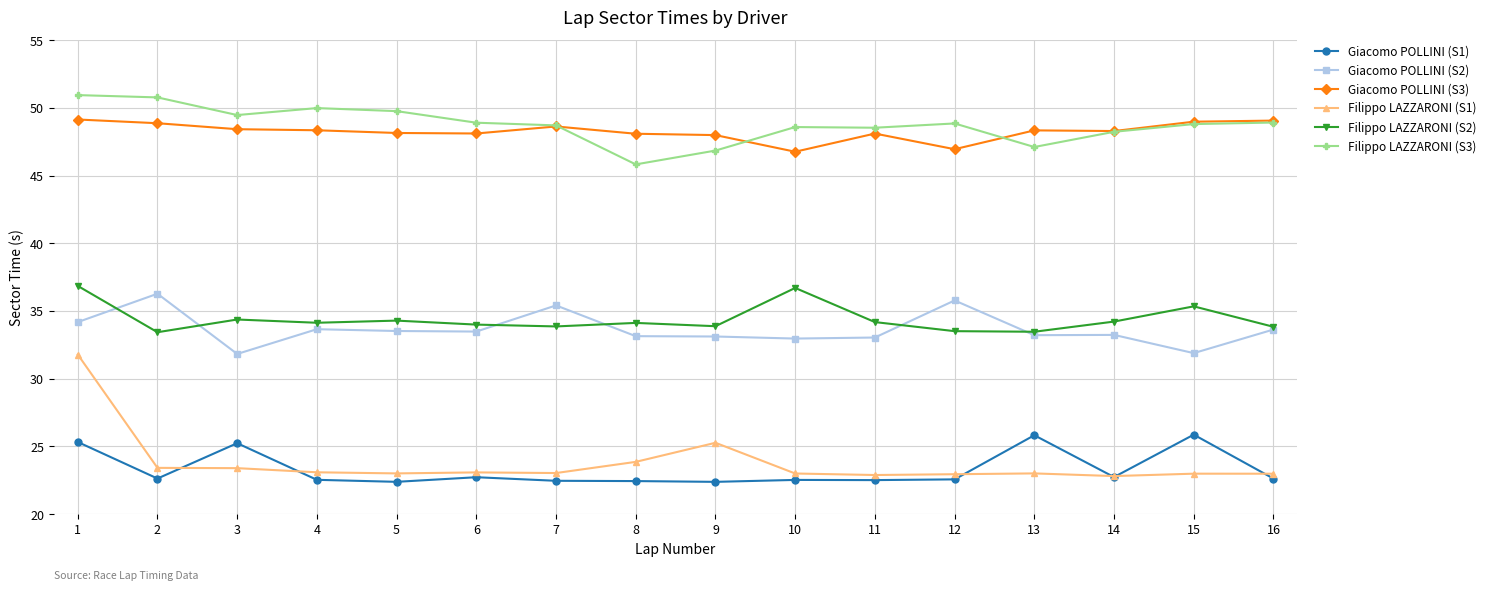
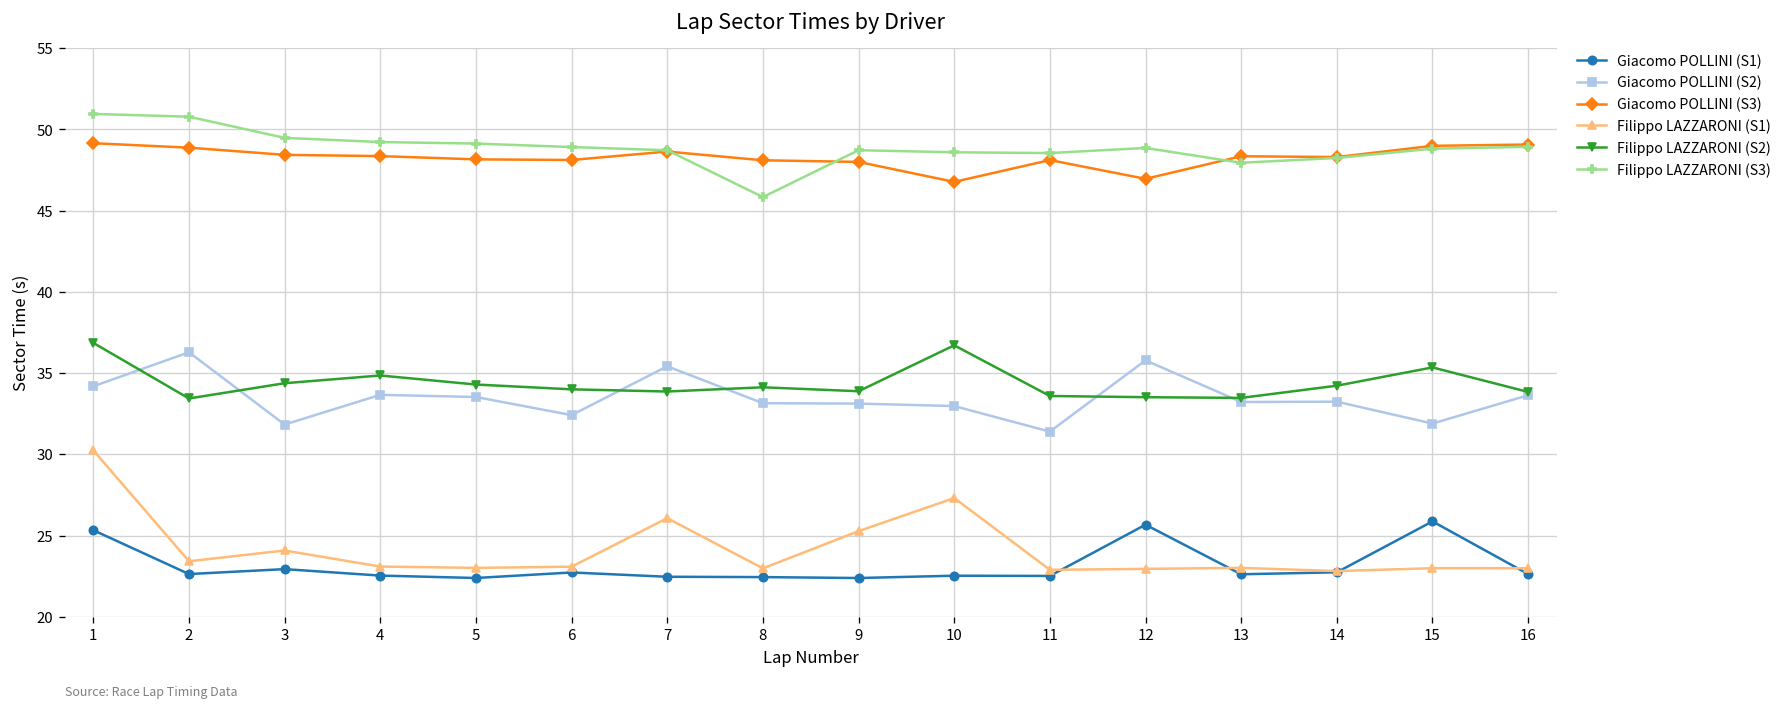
  {
    "Giacomo POLLINI (S1)": {
      "1": 25.3,
      "2": 22.6,
-     "3": 25.2,
+     "3": 22.9,
      "4": 22.5,
      "5": 22.4,
      "6": 22.7,
      "7": 22.5,
      "8": 22.4,
      "9": 22.4,
      "10": 22.5,
      "11": 22.5,
-     "12": 22.6,
-     "13": 25.8,
+     "12": 25.7,
+     "13": 22.6,
      "15": 25.9,
      "16": 22.6
    },
    "Giacomo POLLINI (S2)": {
      "1": 34.2,
      "2": 36.3,
      "3": 31.8,
      "4": 33.7,
      "5": 33.5,
-     "6": 33.5,
+     "6": 32.4,
      "7": 35.4,
      "8": 33.1,
      "9": 33.1,
      "10": 33.0,
-     "11": 33.0,
+     "11": 31.4,
      "12": 35.8,
      "13": 33.2,
      "14": 33.2,
      "15": 31.9,
      "16": 33.6
    },
    "Giacomo POLLINI (S3)": {
      "1": 49.1,
      "2": 48.9,
      "3": 48.4,
      "4": 48.4,
      "5": 48.2,
      "6": 48.1,
      "8": 48.1,
      "9": 48.0,
      "10": 46.8,
      "11": 48.1,
      "12": 47.0,
      "13": 48.3
    },
    "Filippo LAZZARONI (S1)": {
-     "1": 31.8,
+     "1": 30.2,
      "2": 23.4,
-     "3": 23.4,
+     "3": 24.1,
      "4": 23.1,
      "5": 23.0,
      "6": 23.1,
-     "7": 23.0,
-     "8": 23.9,
+     "7": 26.1,
+     "8": 23.0,
      "9": 25.3,
-     "10": 23.0,
+     "10": 27.3,
      "11": 22.9,
      "12": 22.9,
      "13": 23.0,
      "15": 23.0,
      "16": 23.0
    },
    "Filippo LAZZARONI (S2)": {
      "1": 36.9,
      "2": 33.4,
      "3": 34.4,
-     "4": 34.1,
+     "4": 34.8,
      "5": 34.3,
      "6": 34.0,
      "7": 33.9,
      "8": 34.1,
      "9": 33.9,
      "10": 36.7,
-     "11": 34.2,
+     "11": 33.6,
      "12": 33.5,
      "13": 33.5,
      "14": 34.2,
      "15": 35.3,
      "16": 33.8
    },
    "Filippo LAZZARONI (S3)": {
      "1": 50.9,
      "2": 50.8,
      "3": 49.5,
-     "4": 50.0,
-     "5": 49.8,
+     "4": 49.2,
+     "5": 49.1,
      "6": 48.9,
      "8": 45.8,
-     "9": 46.9,
+     "9": 48.7,
      "10": 48.6,
      "11": 48.5,
      "12": 48.9,
-     "13": 47.1
+     "13": 47.9
    }
  }
